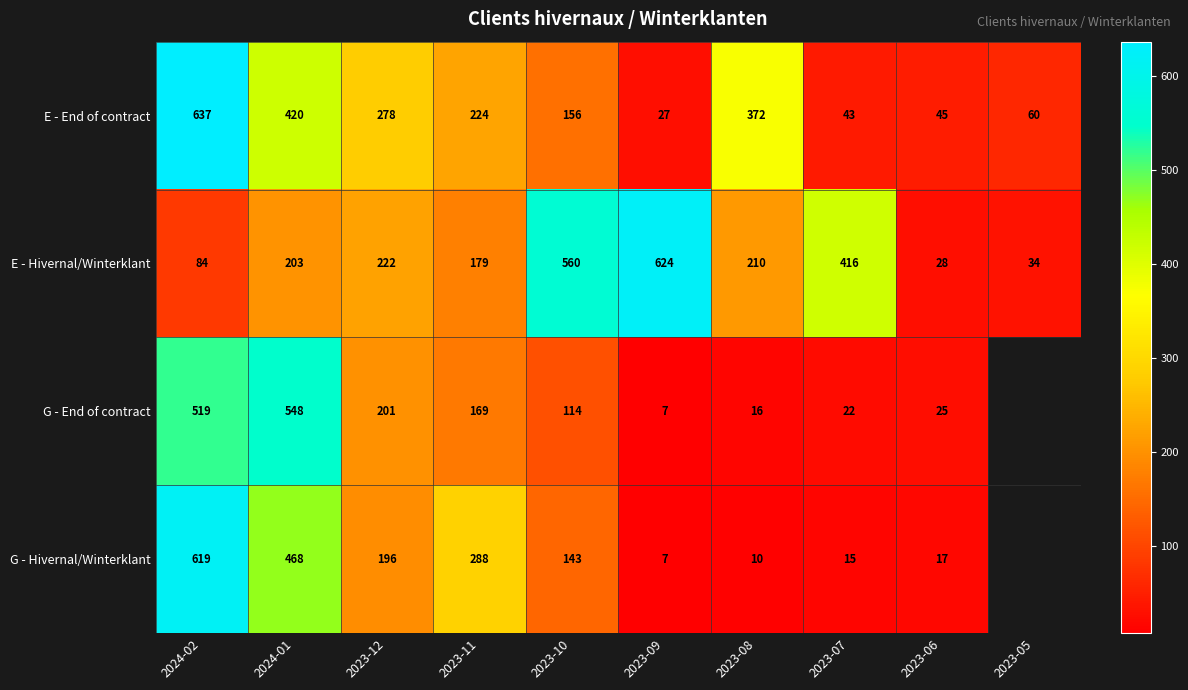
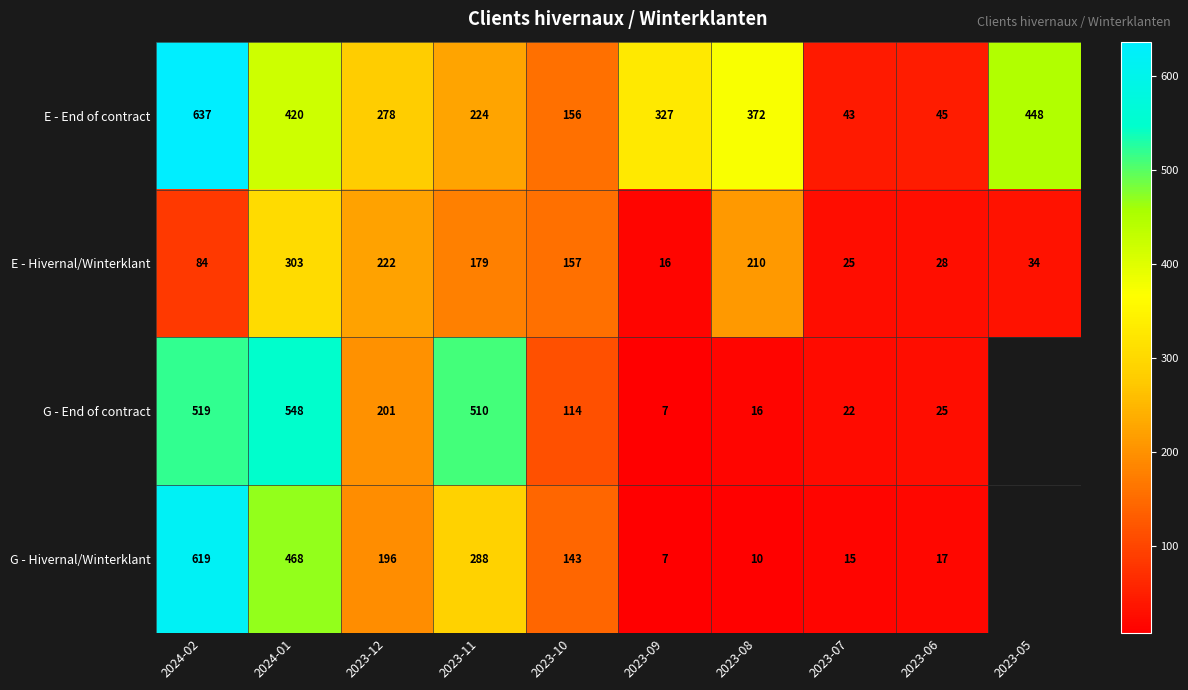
  {
    "E - End of contract": {
      "2024-02": 637,
      "2024-01": 420,
      "2023-12": 278,
      "2023-11": 224,
      "2023-10": 156,
-     "2023-09": 27,
+     "2023-09": 327,
      "2023-08": 372,
      "2023-07": 43,
      "2023-06": 45,
-     "2023-05": 60
+     "2023-05": 448
    },
    "E - Hivernal/Winterklant": {
      "2024-02": 84,
-     "2024-01": 203,
+     "2024-01": 303,
      "2023-12": 222,
      "2023-11": 179,
-     "2023-10": 560,
-     "2023-09": 624,
+     "2023-10": 157,
+     "2023-09": 16,
      "2023-08": 210,
-     "2023-07": 416,
+     "2023-07": 25,
      "2023-06": 28,
      "2023-05": 34
    },
    "G - End of contract": {
      "2024-02": 519,
      "2024-01": 548,
      "2023-12": 201,
-     "2023-11": 169,
+     "2023-11": 510,
      "2023-10": 114,
      "2023-09": 7,
      "2023-08": 16,
      "2023-07": 22,
      "2023-06": 25
    },
    "G - Hivernal/Winterklant": {
      "2024-02": 619,
      "2024-01": 468,
      "2023-12": 196,
      "2023-11": 288,
      "2023-10": 143,
      "2023-09": 7,
      "2023-08": 10,
      "2023-07": 15,
      "2023-06": 17
    }
  }
